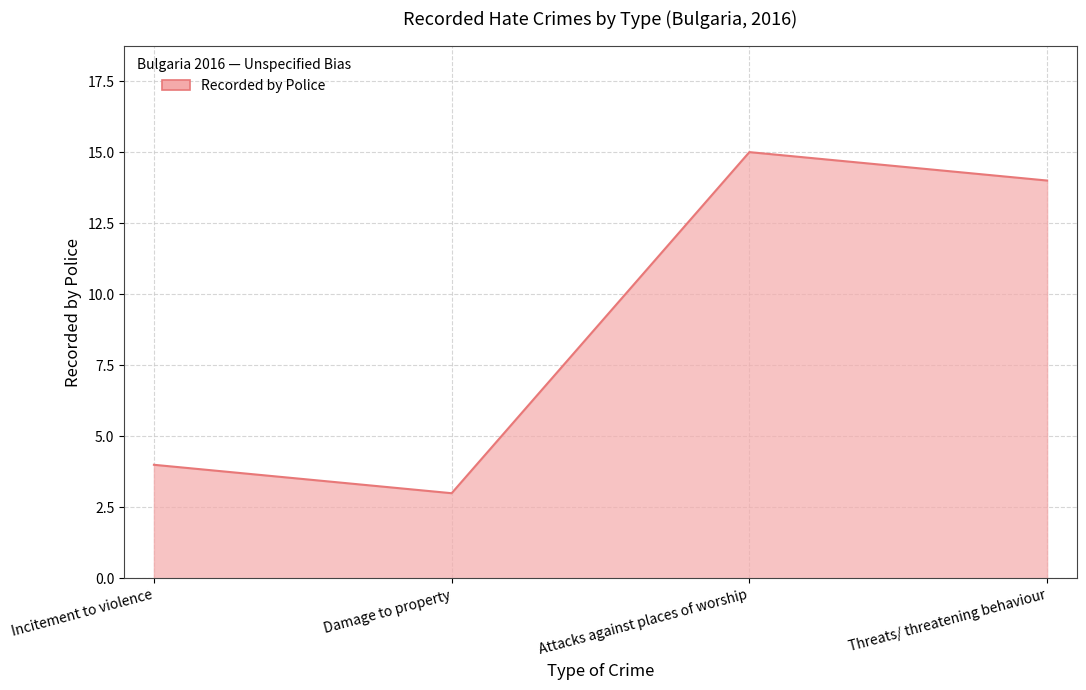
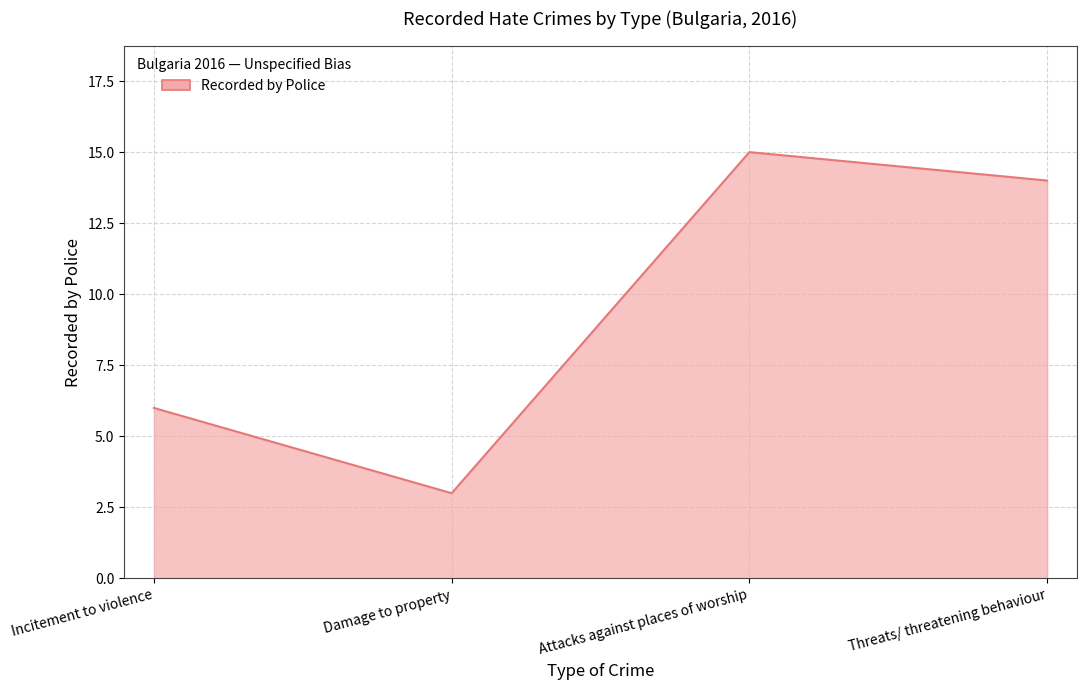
  {
-   "Incitement to violence": 4,
+   "Incitement to violence": 6,
    "Damage to property": 3,
    "Attacks against places of worship": 15,
    "Threats/ threatening behaviour": 14
  }
